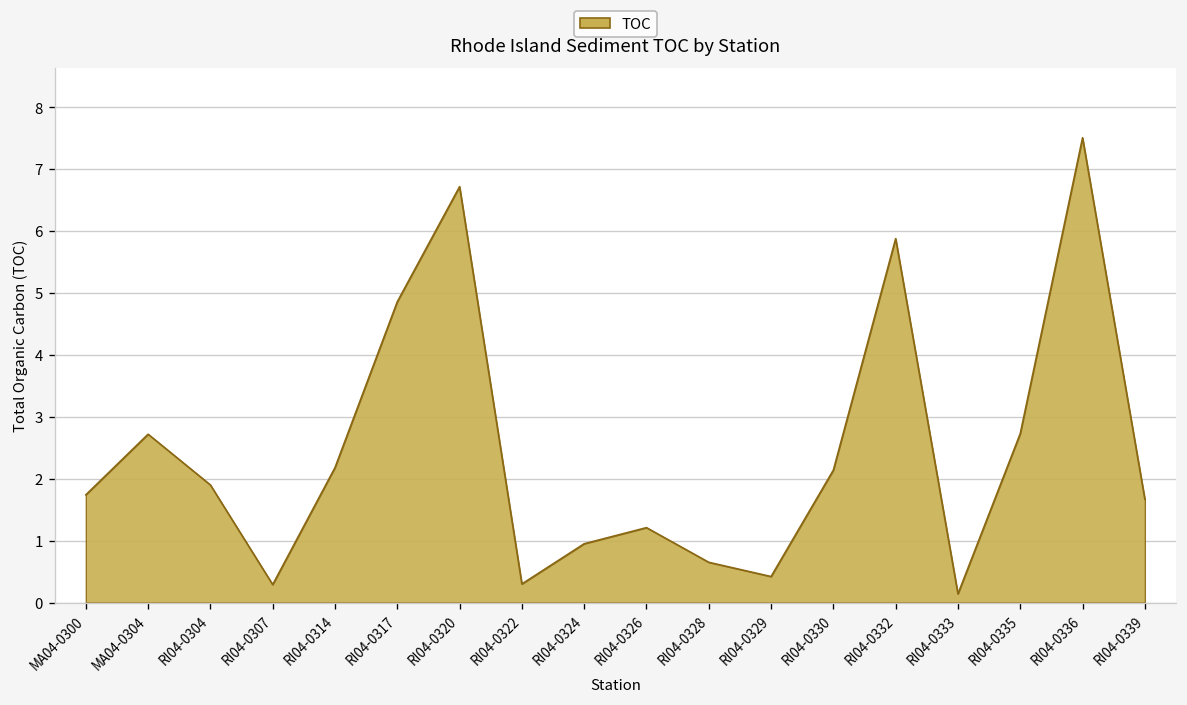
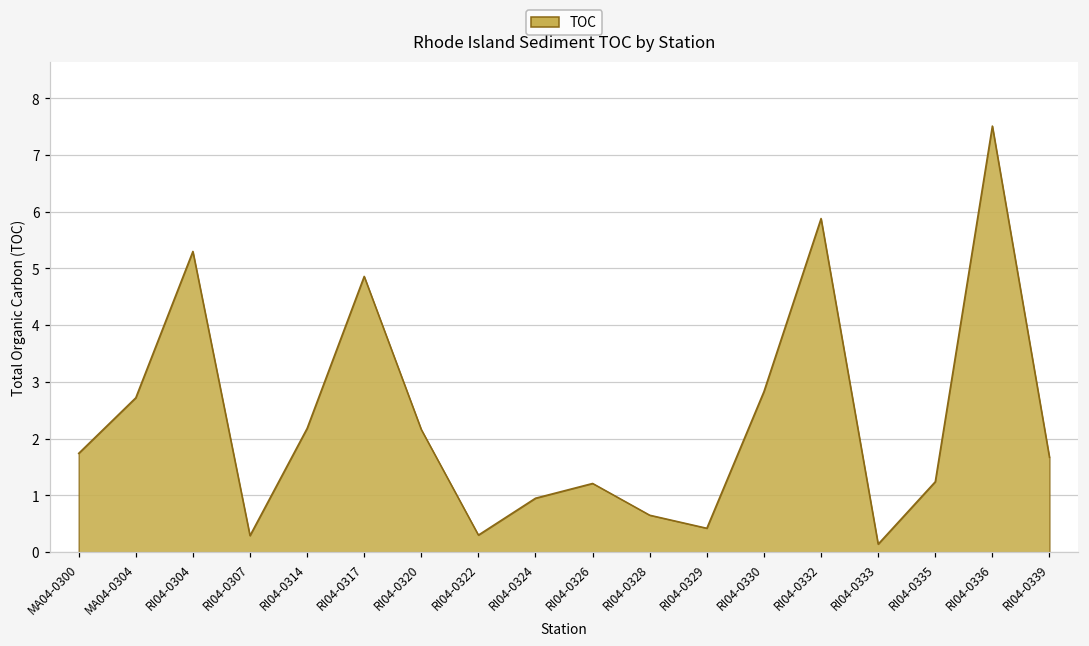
  {
    "MA04-0300": 1.7,
    "MA04-0304": 2.7,
-   "RI04-0304": 1.9,
+   "RI04-0304": 5.3,
    "RI04-0307": 0.3,
    "RI04-0314": 2.2,
    "RI04-0317": 4.9,
-   "RI04-0320": 6.7,
+   "RI04-0320": 2.2,
    "RI04-0322": 0.3,
    "RI04-0324": 1.0,
    "RI04-0326": 1.2,
    "RI04-0328": 0.7,
    "RI04-0329": 0.4,
-   "RI04-0330": 2.1,
+   "RI04-0330": 2.8,
    "RI04-0332": 5.9,
    "RI04-0333": 0.1,
-   "RI04-0335": 2.7,
+   "RI04-0335": 1.2,
    "RI04-0336": 7.5,
    "RI04-0339": 1.7
  }
